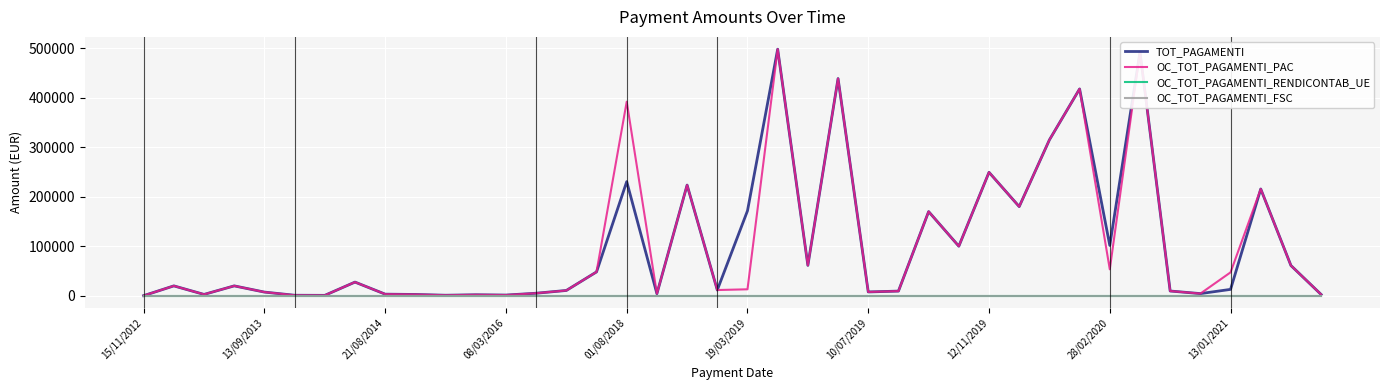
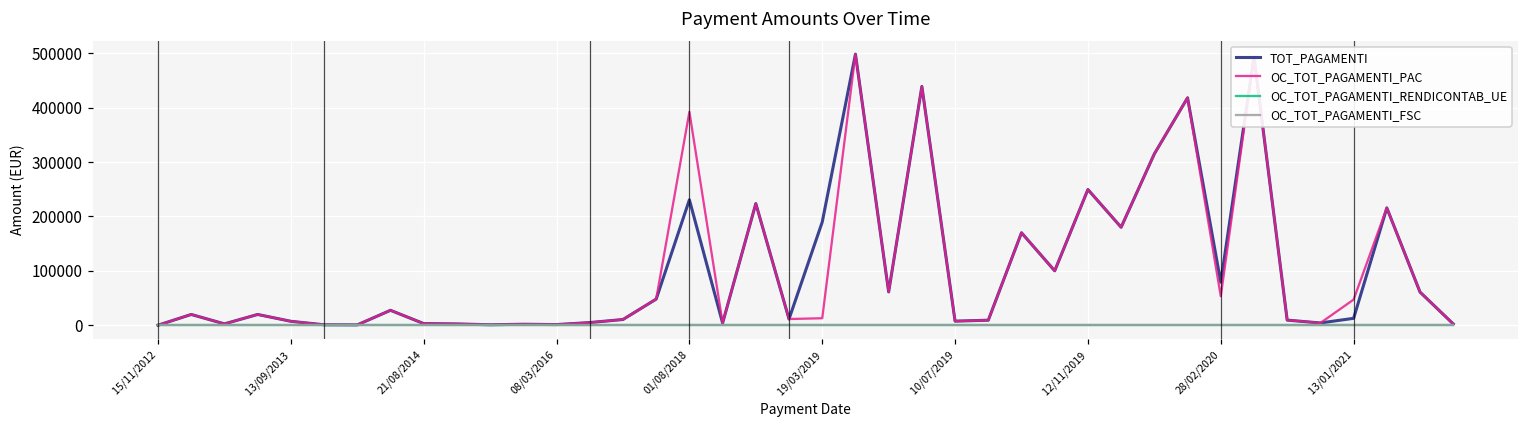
  {
    "TOT_PAGAMENTI": {
      "01/08/2018": 230000,
-     "19/03/2019": 170000,
-     "28/02/2020": 100000,
+     "19/03/2019": 190000,
+     "28/02/2020": 80000,
      "13/01/2021": 10000
    },
    "OC_TOT_PAGAMENTI_PAC": {
      "01/08/2018": 390000,
      "19/03/2019": 10000,
      "28/02/2020": 50000,
      "13/01/2021": 50000
    },
    "OC_TOT_PAGAMENTI_FSC": {
      "13/09/2013": 0,
      "01/08/2018": 0,
      "19/03/2019": 0,
      "10/07/2019": 0,
      "12/11/2019": 0,
      "28/02/2020": 0,
      "13/01/2021": 0
    }
  }
